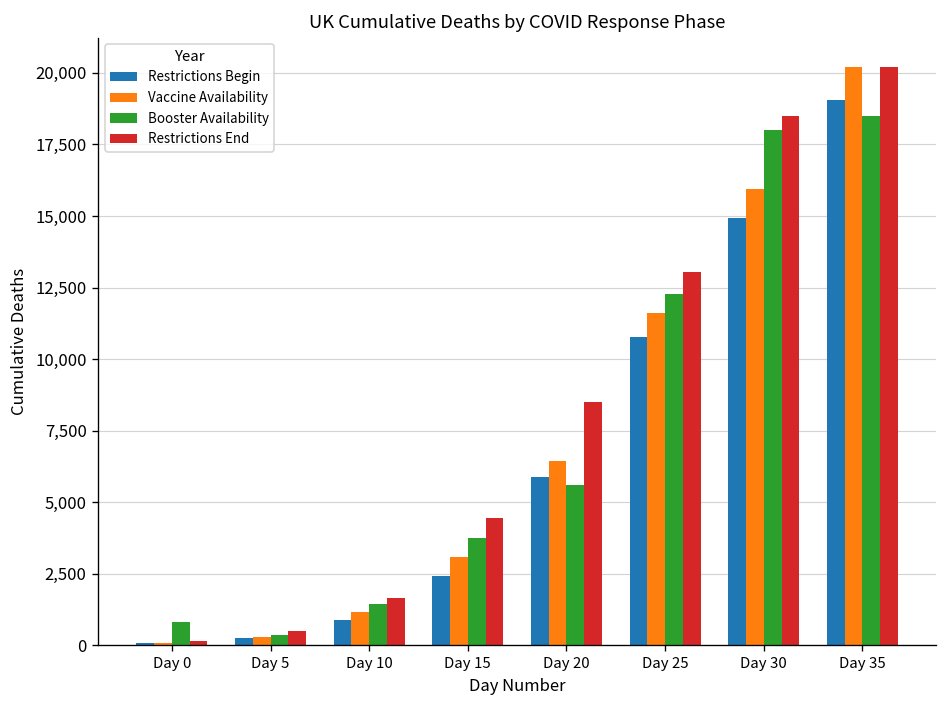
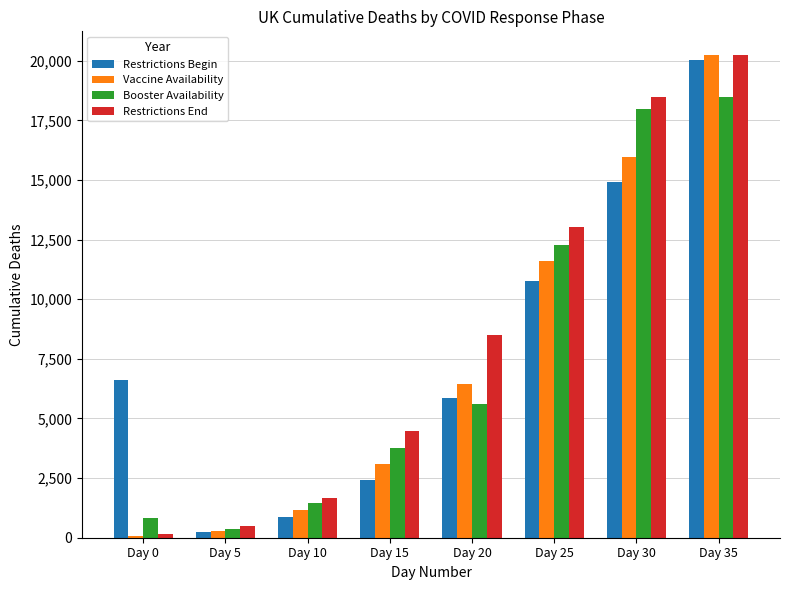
  {
    "Restrictions Begin": {
-     "Day 0": "100",
+     "Day 0": "6,600",
      "Day 5": "300",
      "Day 10": "900",
      "Day 15": "2,400",
      "Day 20": "5,900",
      "Day 25": "10,800",
      "Day 30": "14,900",
-     "Day 35": "19,100"
+     "Day 35": "20,100"
    },
    "Vaccine Availability": {
      "Day 5": "300",
      "Day 10": "1,200",
      "Day 15": "3,100",
      "Day 20": "6,400",
      "Day 25": "11,600",
      "Day 30": "15,900",
      "Day 35": "20,200"
    },
    "Booster Availability": {
      "Day 0": "800",
      "Day 5": "400",
      "Day 10": "1,500",
      "Day 15": "3,700",
      "Day 20": "5,600",
      "Day 25": "12,300",
      "Day 30": "18,000",
      "Day 35": "18,500"
    },
    "Restrictions End": {
      "Day 0": "200",
      "Day 5": "500",
      "Day 10": "1,700",
      "Day 15": "4,500",
      "Day 20": "8,500",
      "Day 25": "13,000",
      "Day 30": "18,500",
      "Day 35": "20,200"
    }
  }
